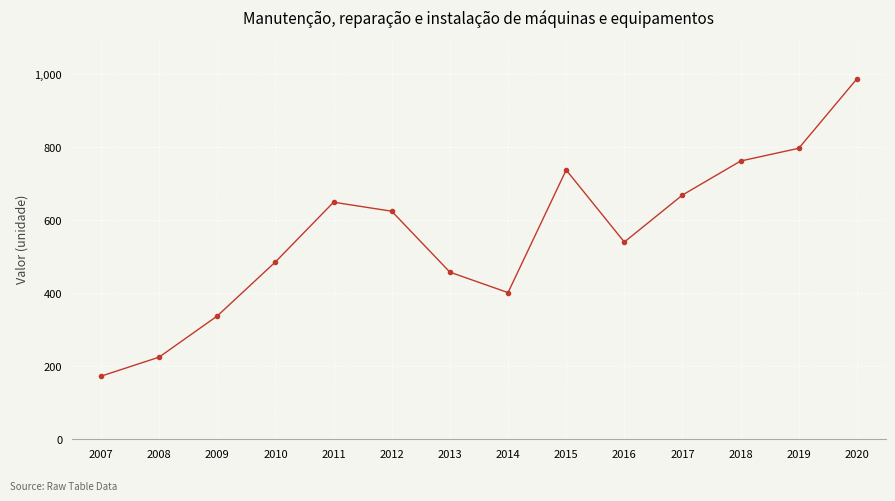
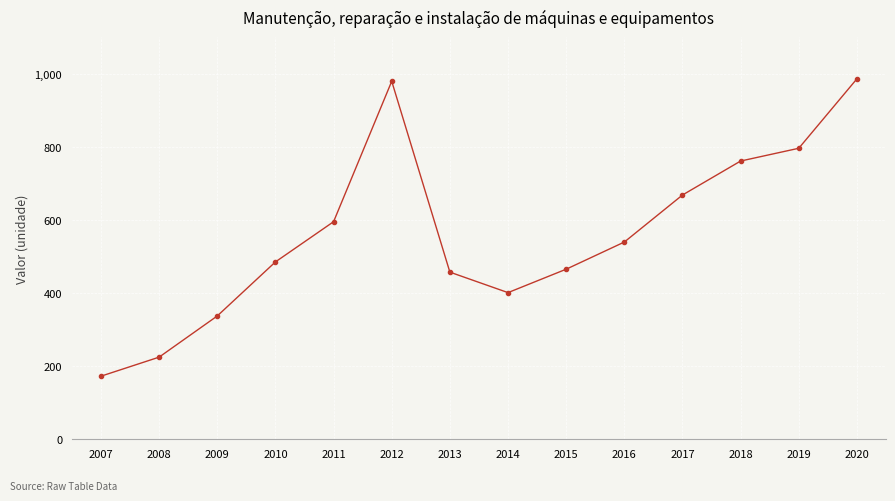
  {
    "2007": 170,
    "2008": 220,
    "2009": 340,
    "2010": 480,
-   "2011": 650,
-   "2012": 620,
+   "2011": 590,
+   "2012": 980,
    "2013": 460,
    "2014": 400,
-   "2015": 740,
+   "2015": 470,
    "2016": 540,
    "2017": 670,
    "2018": 760,
    "2019": 800,
    "2020": 990
  }
